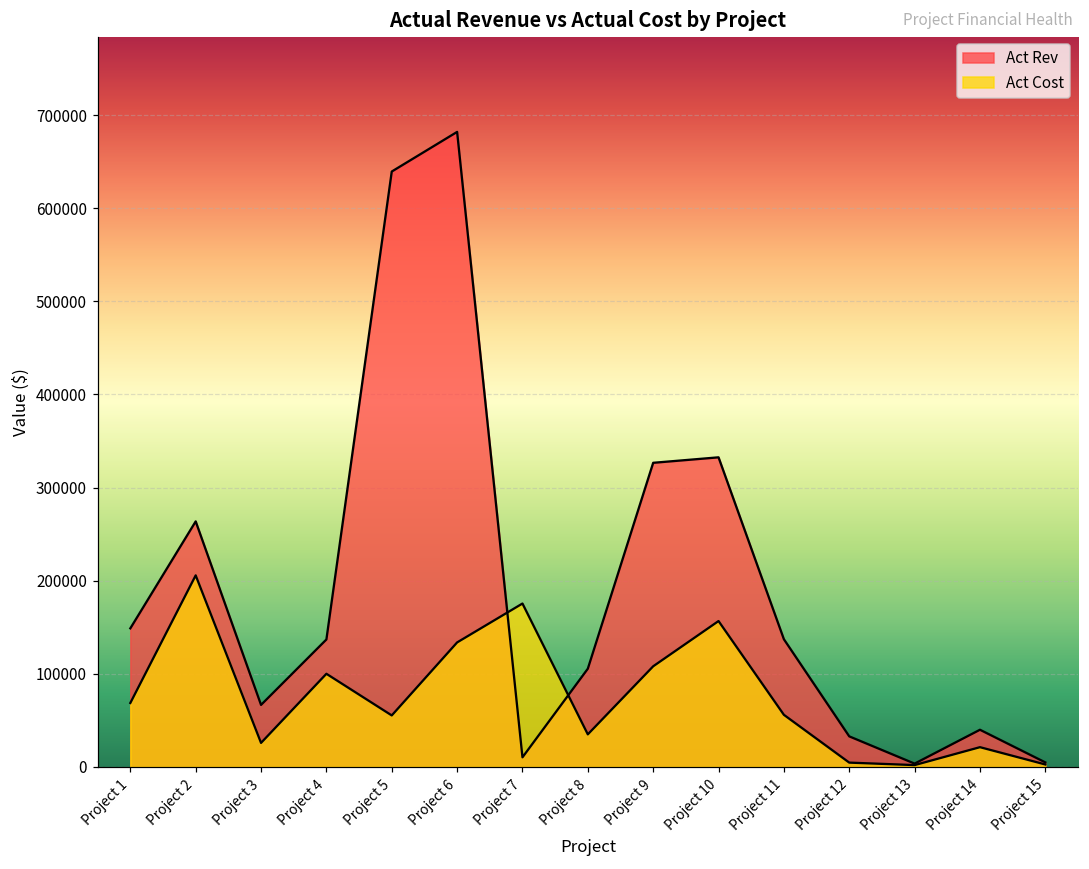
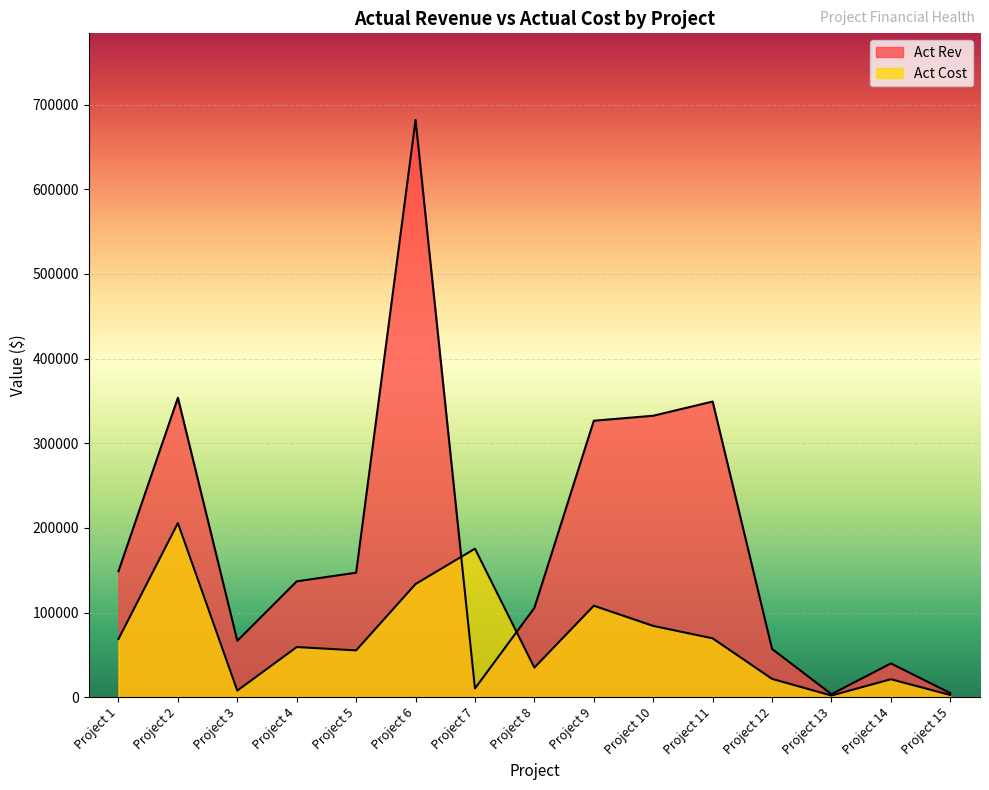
  {
    "Act Rev": {
      "Project 1": 150000,
-     "Project 2": 260000,
+     "Project 2": 350000,
      "Project 3": 70000,
      "Project 4": 140000,
-     "Project 5": 640000,
+     "Project 5": 150000,
      "Project 6": 680000,
      "Project 7": 10000,
      "Project 8": 110000,
      "Project 9": 330000,
      "Project 10": 330000,
-     "Project 11": 140000,
-     "Project 12": 30000,
+     "Project 11": 350000,
+     "Project 12": 60000,
      "Project 14": 40000
    },
    "Act Cost": {
      "Project 1": 70000,
      "Project 2": 210000,
-     "Project 3": 30000,
-     "Project 4": 100000,
+     "Project 3": 10000,
+     "Project 4": 60000,
      "Project 5": 60000,
      "Project 6": 130000,
      "Project 7": 180000,
      "Project 8": 30000,
      "Project 9": 110000,
-     "Project 10": 160000,
-     "Project 11": 60000,
-     "Project 12": 0,
+     "Project 10": 80000,
+     "Project 11": 70000,
+     "Project 12": 20000,
      "Project 14": 20000
    }
  }
